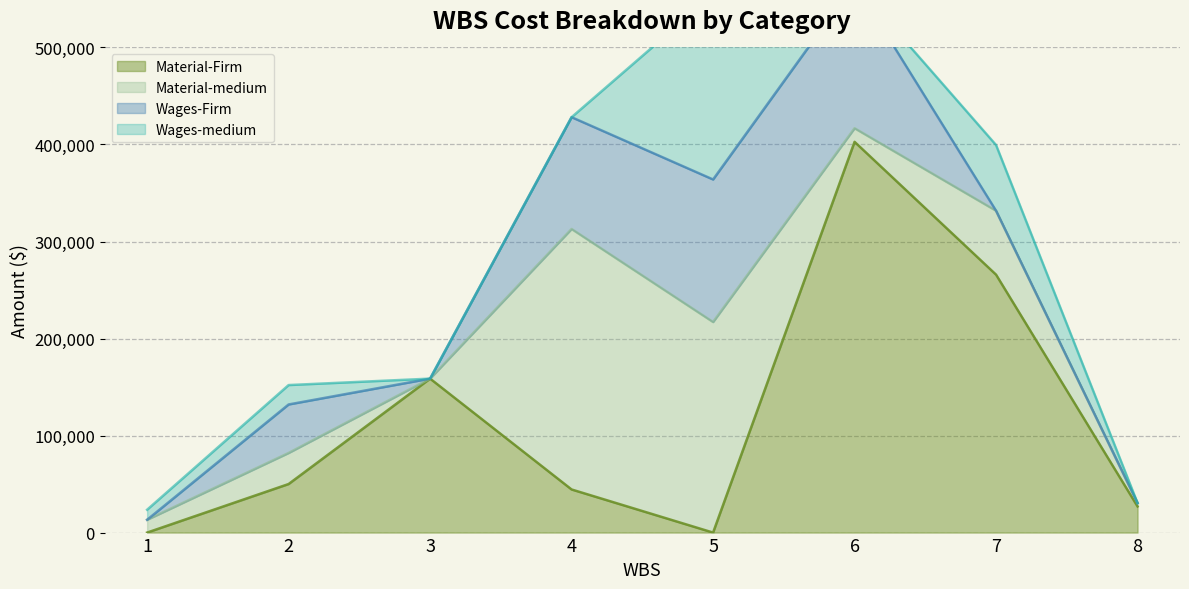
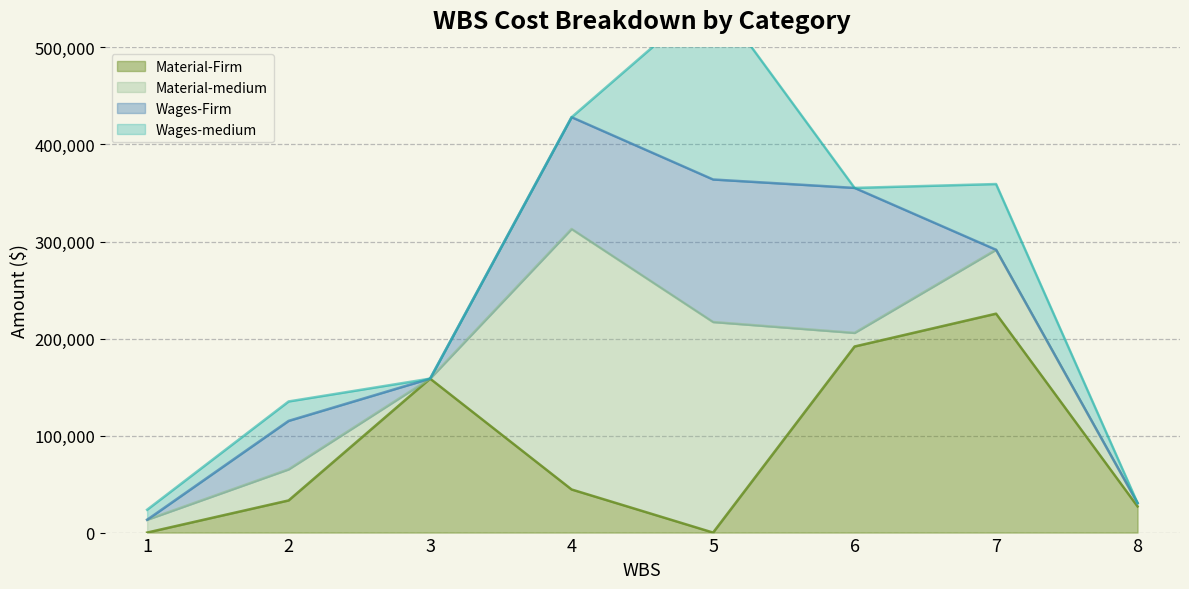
  {
    "Material-Firm": {
      "1": "0",
-     "2": "50,000",
+     "2": "30,000",
      "4": "40,000",
      "5": "0",
-     "6": "400,000",
-     "7": "270,000",
+     "6": "190,000",
+     "7": "230,000",
      "8": "30,000"
    }
  }
